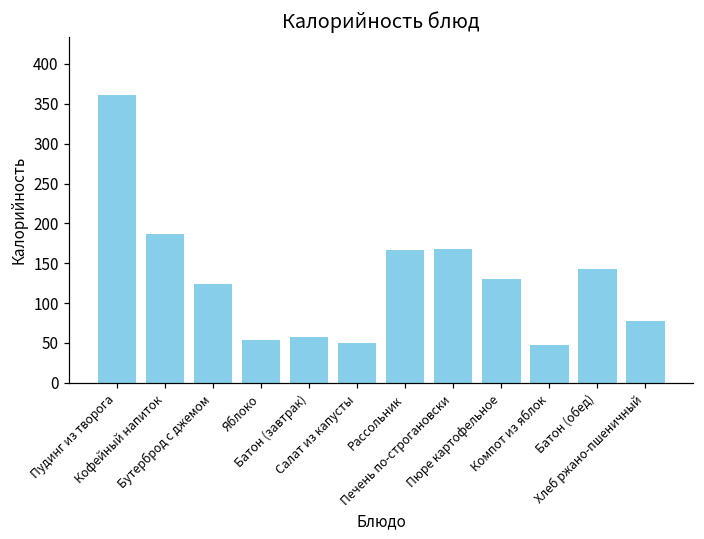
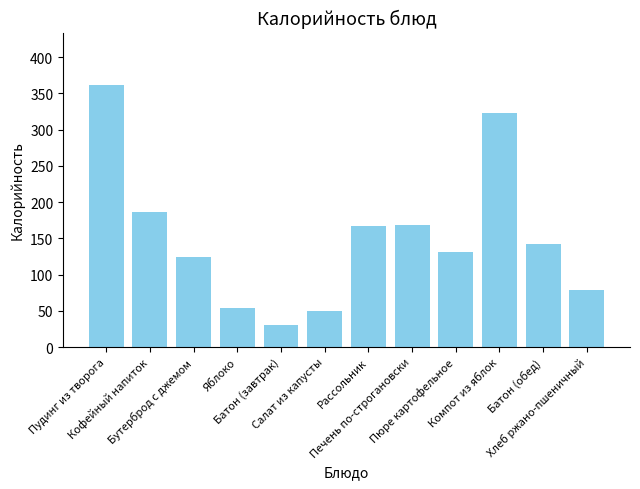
  {
    "Пудинг из творога": 360,
    "Кофейный напиток": 190,
    "Бутерброд с джемом": 120,
    "Яблоко": 50,
-   "Батон (завтрак)": 60,
+   "Батон (завтрак)": 30,
    "Салат из капусты": 50,
    "Рассольник": 170,
    "Печень по-строгановски": 170,
    "Пюре картофельное": 130,
-   "Компот из яблок": 50,
+   "Компот из яблок": 320,
    "Батон (обед)": 140,
    "Хлеб ржано-пшеничный": 80
  }
